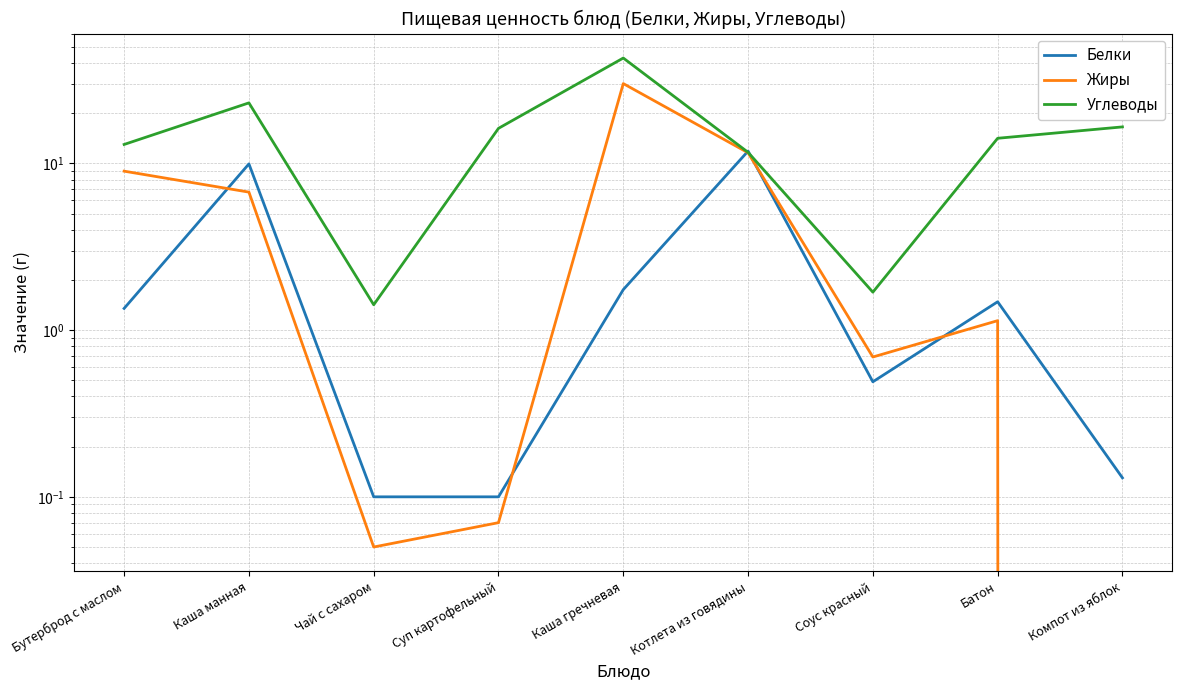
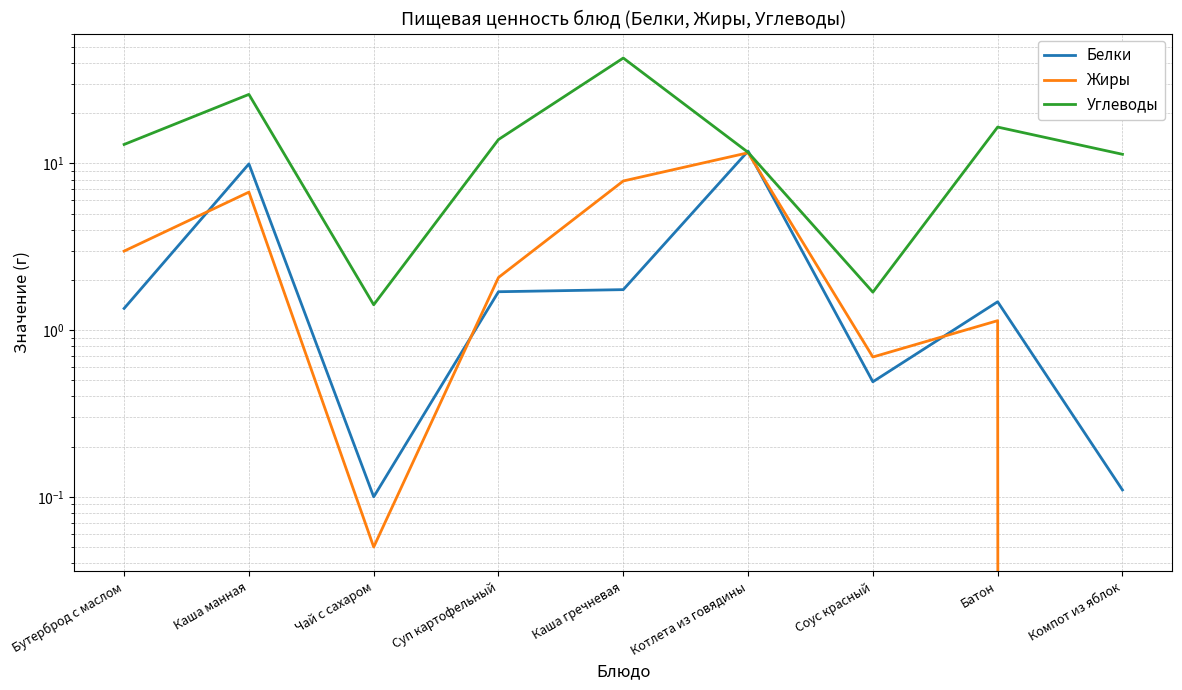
  {
    "Белки": {
      "Бутерброд с маслом": 1.4,
      "Каша манная": 10,
      "Чай с сахаром": 0.10,
-     "Суп картофельный": 0.1,
+     "Суп картофельный": 1.7,
      "Каша гречневая": 1.8,
      "Соус красный": 0.49,
      "Батон": 1.5,
-     "Компот из яблок": 0.13
+     "Компот из яблок": 0.11
    },
    "Жиры": {
-     "Бутерброд с маслом": 9,
+     "Бутерброд с маслом": 3.0,
      "Каша манная": 6.7,
      "Чай с сахаром": 0.05,
-     "Суп картофельный": 0.07,
-     "Каша гречневая": 30,
+     "Суп картофельный": 2.1,
+     "Каша гречневая": 8,
      "Соус красный": 0.69,
      "Батон": 1.1
    },
    "Углеводы": {
      "Бутерброд с маслом": 13,
-     "Каша манная": 23,
+     "Каша манная": 26,
      "Чай с сахаром": 1.4,
-     "Суп картофельный": 16,
+     "Суп картофельный": 14,
      "Каша гречневая": 43,
      "Соус красный": 1.7,
-     "Батон": 14,
-     "Компот из яблок": 17
+     "Батон": 17,
+     "Компот из яблок": 11
    }
  }
